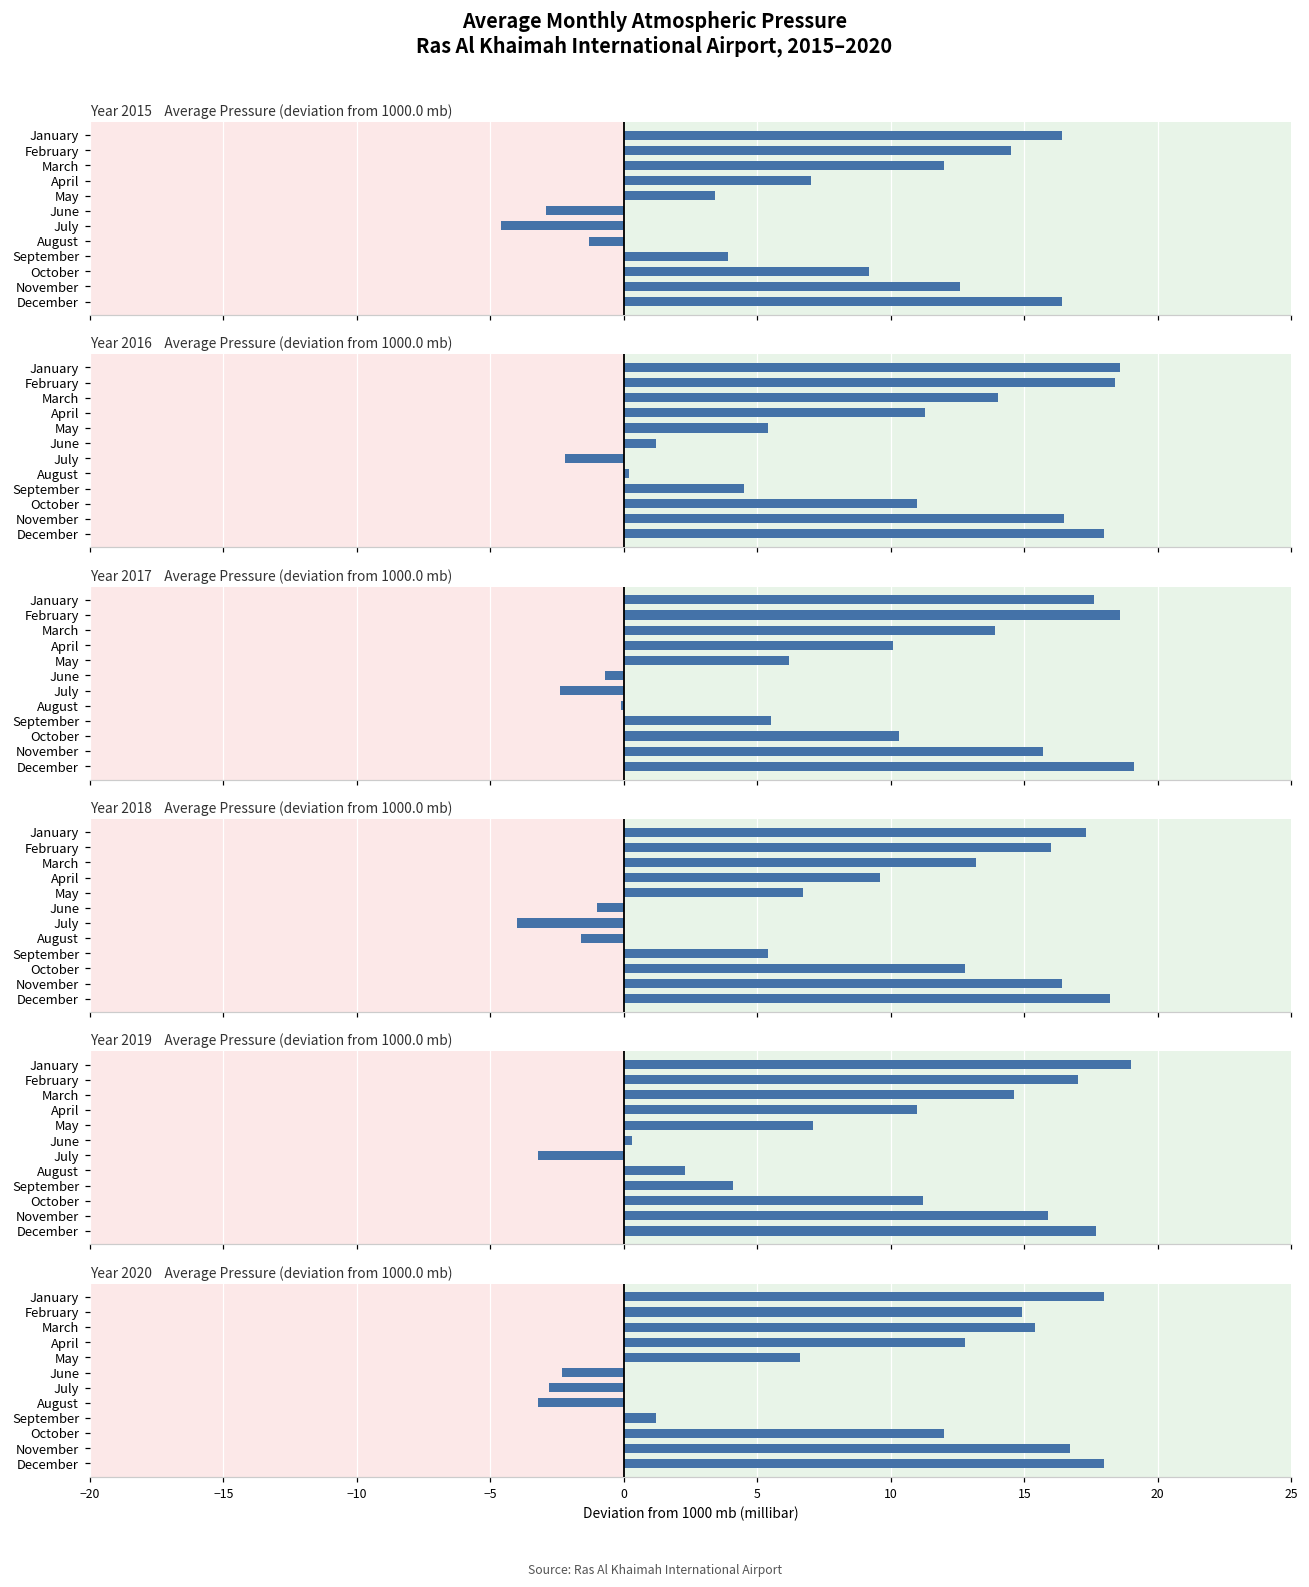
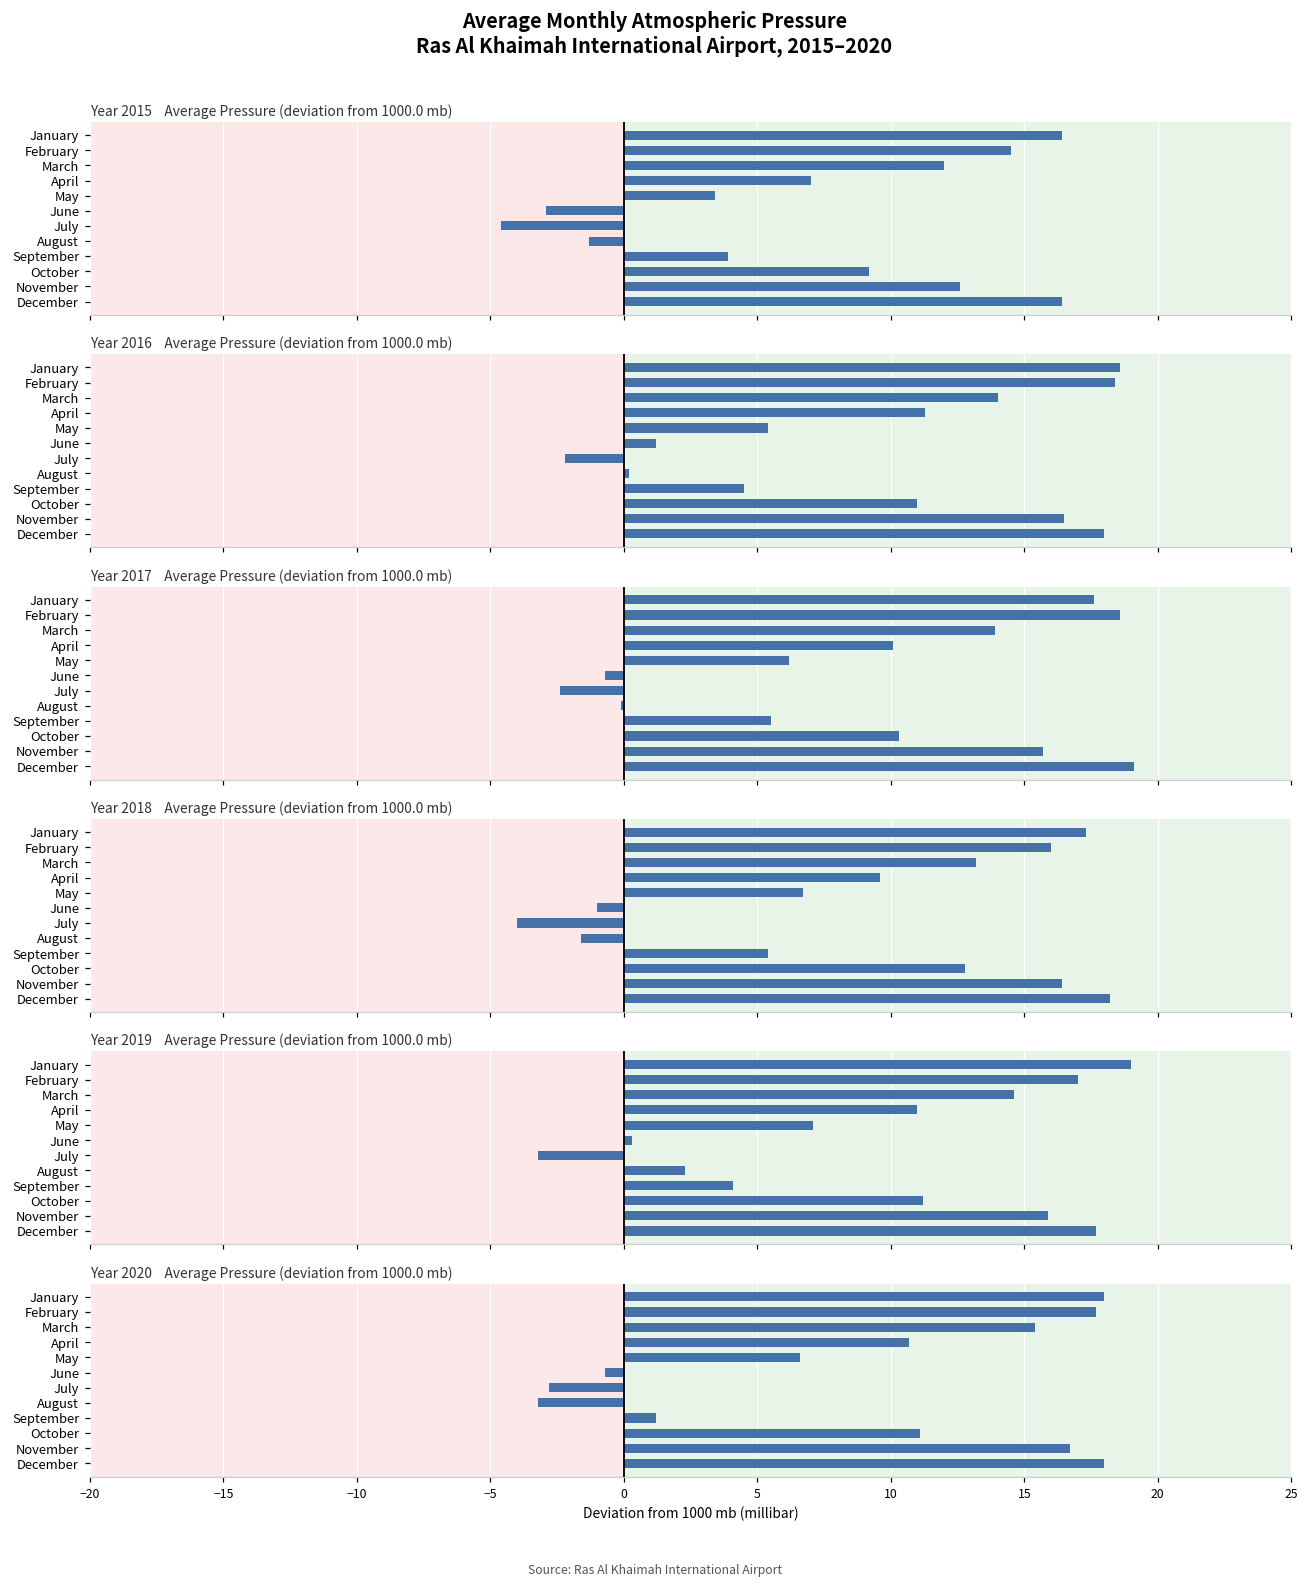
  {
    "Year 2020 Average Pressure (deviation from 1000.0 mb)": {
      "January": 18.0,
-     "February": 14.9,
+     "February": 17.7,
      "March": 15.4,
-     "April": 12.8,
+     "April": 10.7,
      "May": 6.6,
-     "June": -2.3,
+     "June": -0.7,
      "July": -2.8,
      "August": -3.2,
      "September": 1.2,
-     "October": 12.0,
+     "October": 11.1,
      "November": 16.7,
      "December": 18.0
    }
  }
